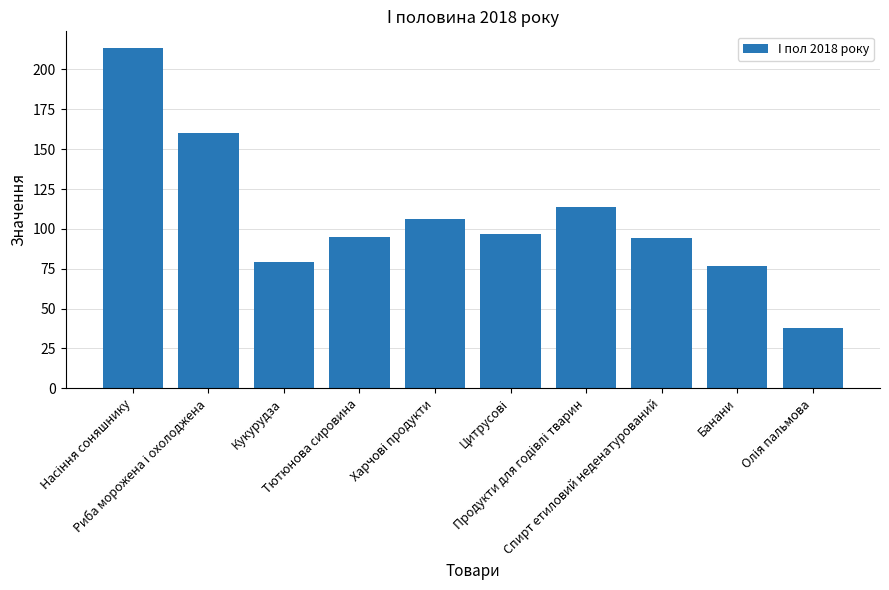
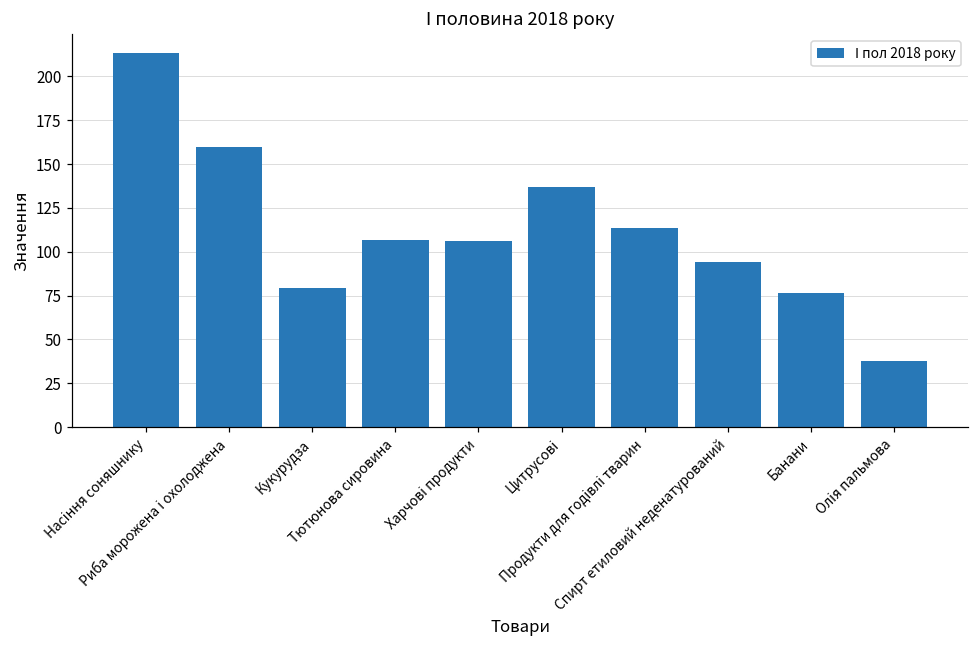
  {
    "Насіння соняшнику": 213,
    "Риба морожена і охолоджена": 160,
    "Кукурудза": 80,
-   "Тютюнова сировина": 95,
+   "Тютюнова сировина": 107,
    "Харчові продукти": 106,
-   "Цитрусові": 97,
+   "Цитрусові": 137,
    "Продукти для годівлі тварин": 114,
    "Спирт етиловий неденатурований": 94,
    "Банани": 76,
    "Олія пальмова": 38
  }
